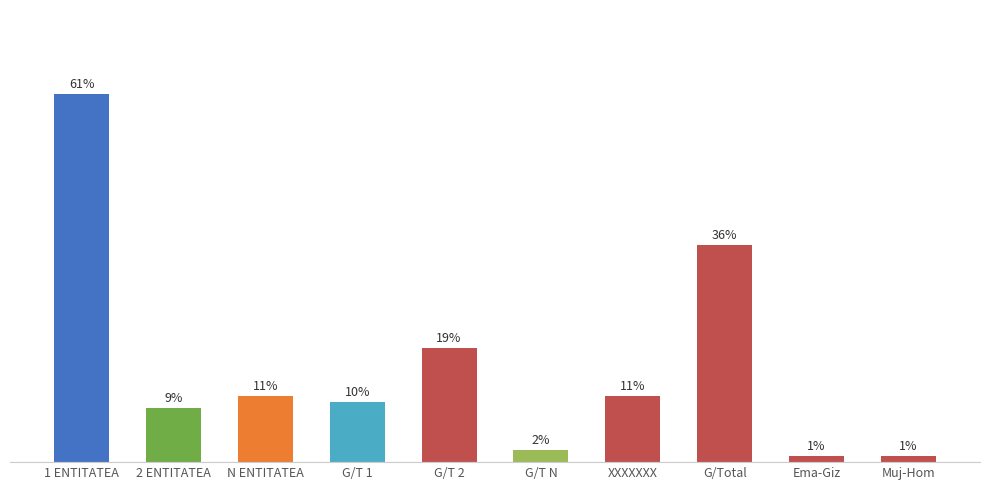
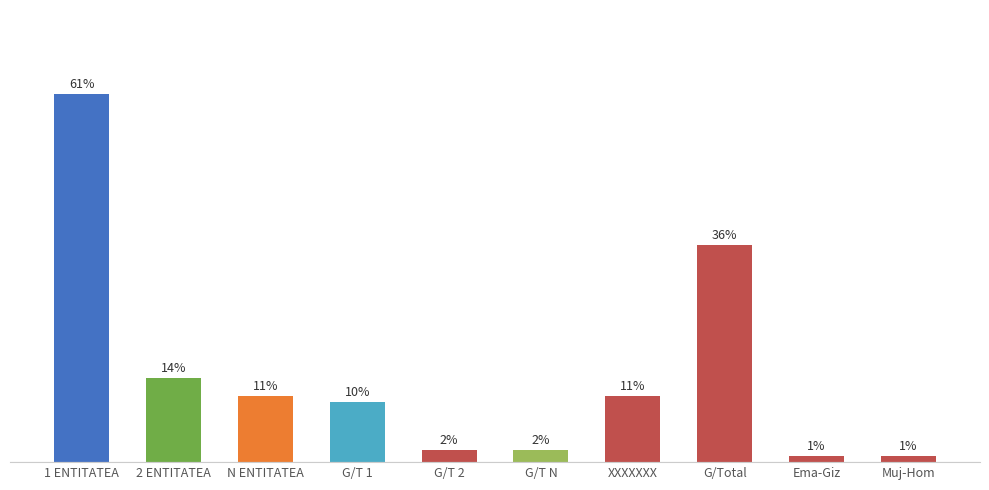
  {
    "1 ENTITATEA": "61%",
-   "2 ENTITATEA": "9%",
+   "2 ENTITATEA": "14%",
    "N ENTITATEA": "11%",
    "G/T 1": "10%",
-   "G/T 2": "19%",
+   "G/T 2": "2%",
    "G/T N": "2%",
    "XXXXXXX": "11%",
    "G/Total": "36%",
    "Ema-Giz": "1%",
    "Muj-Hom": "1%"
  }
